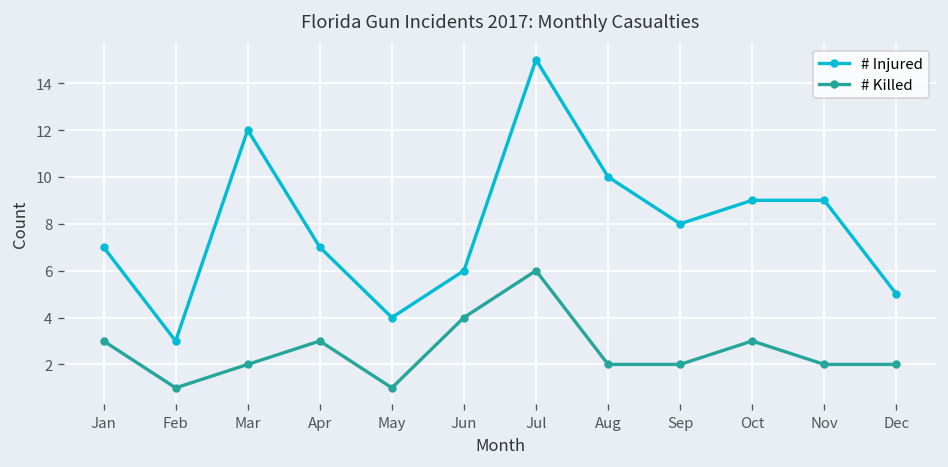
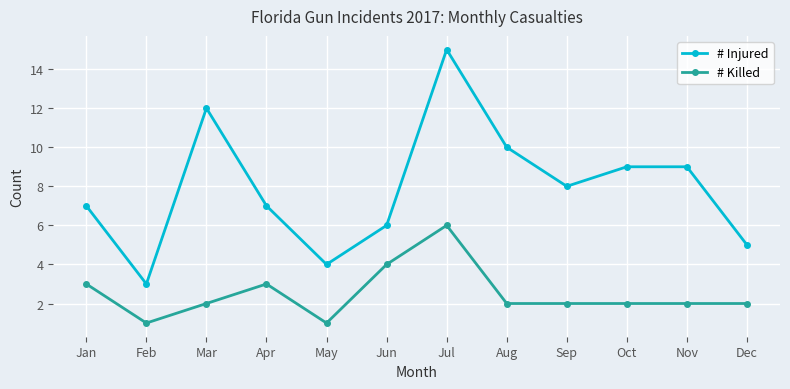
  {
    "# Injured": {
      "Jan": 7,
      "Feb": 3,
      "Mar": 12,
      "Apr": 7,
      "May": 4,
      "Jun": 6,
      "Jul": 15,
      "Aug": 10,
      "Sep": 8,
      "Oct": 9,
      "Nov": 9,
      "Dec": 5
    },
    "# Killed": {
      "Jan": 3,
      "Feb": 1,
      "Mar": 2,
      "Apr": 3,
      "May": 1,
      "Jun": 4,
      "Jul": 6,
      "Aug": 2,
      "Sep": 2,
-     "Oct": 3,
+     "Oct": 2,
      "Nov": 2,
      "Dec": 2
    }
  }
